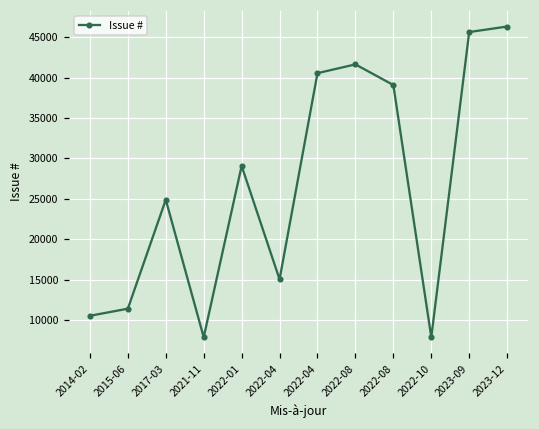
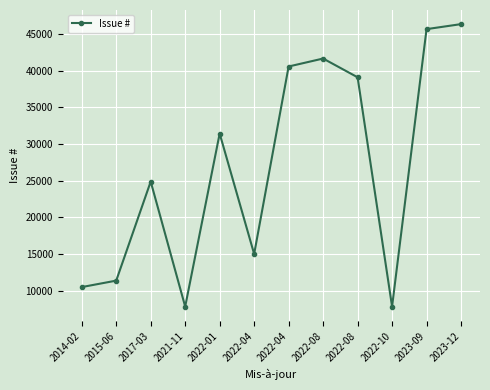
  {
    "2014-02": 11000,
    "2015-06": 11000,
    "2017-03": 25000,
    "2021-11": 8000,
-   "2022-01": 29000,
+   "2022-01": 31000,
    "2022-10": 8000,
    "2023-09": 46000,
    "2023-12": 46000
  }
